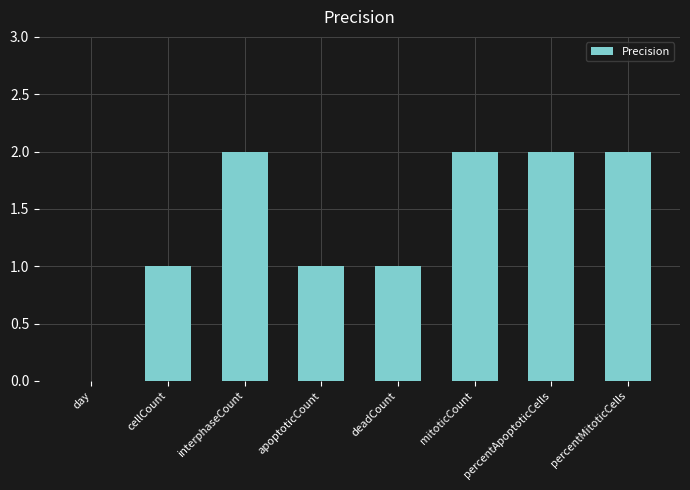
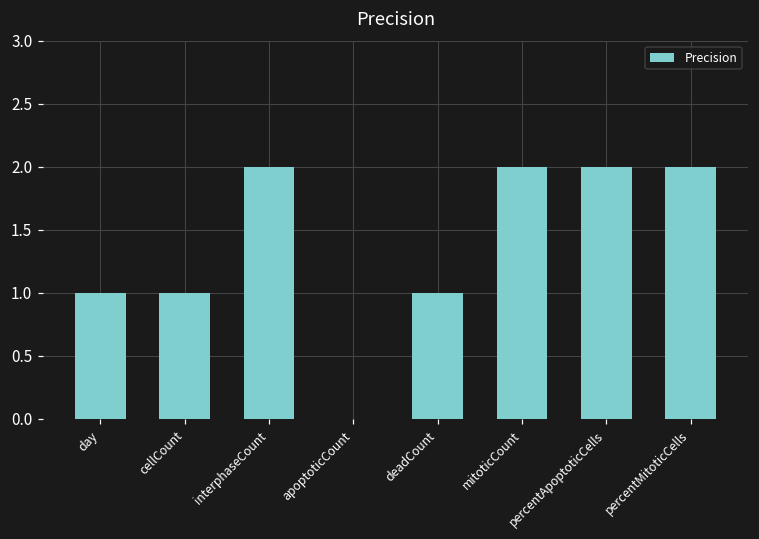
  {
-   "day": 0,
+   "day": 1,
    "cellCount": 1,
    "interphaseCount": 2,
-   "apoptoticCount": 1,
+   "apoptoticCount": 0,
    "deadCount": 1,
    "mitoticCount": 2,
    "percentApoptoticCells": 2,
    "percentMitoticCells": 2
  }
